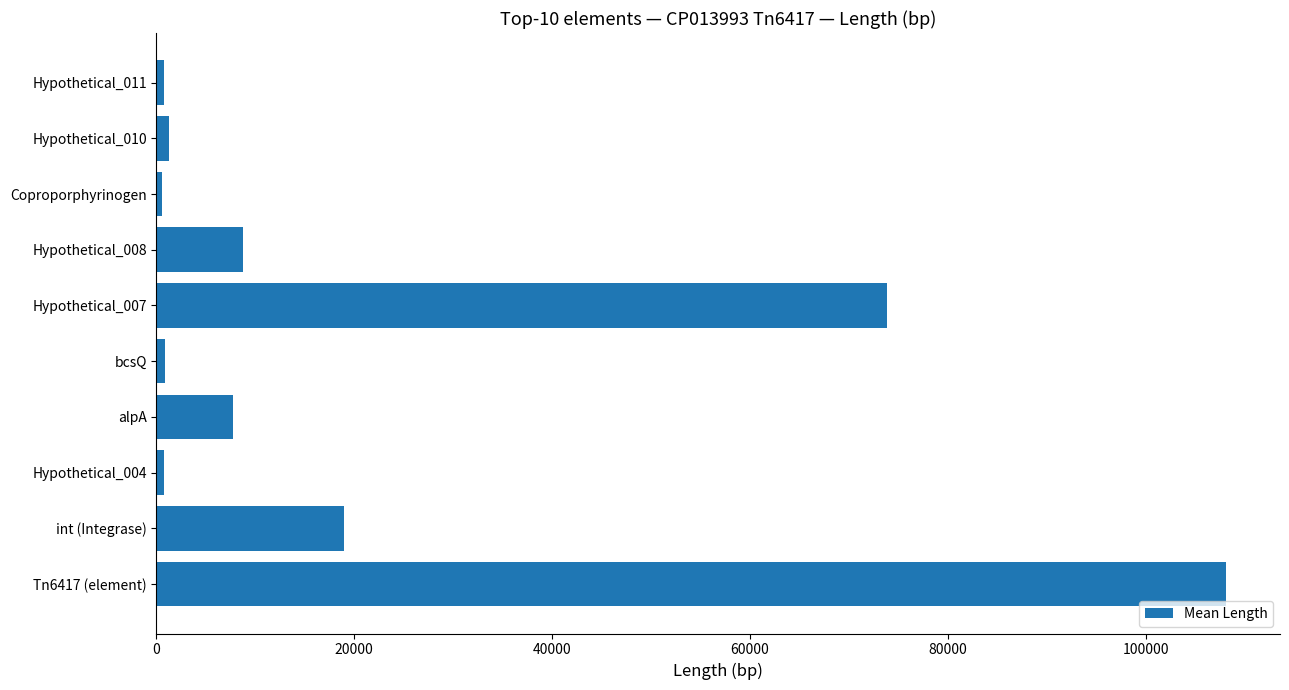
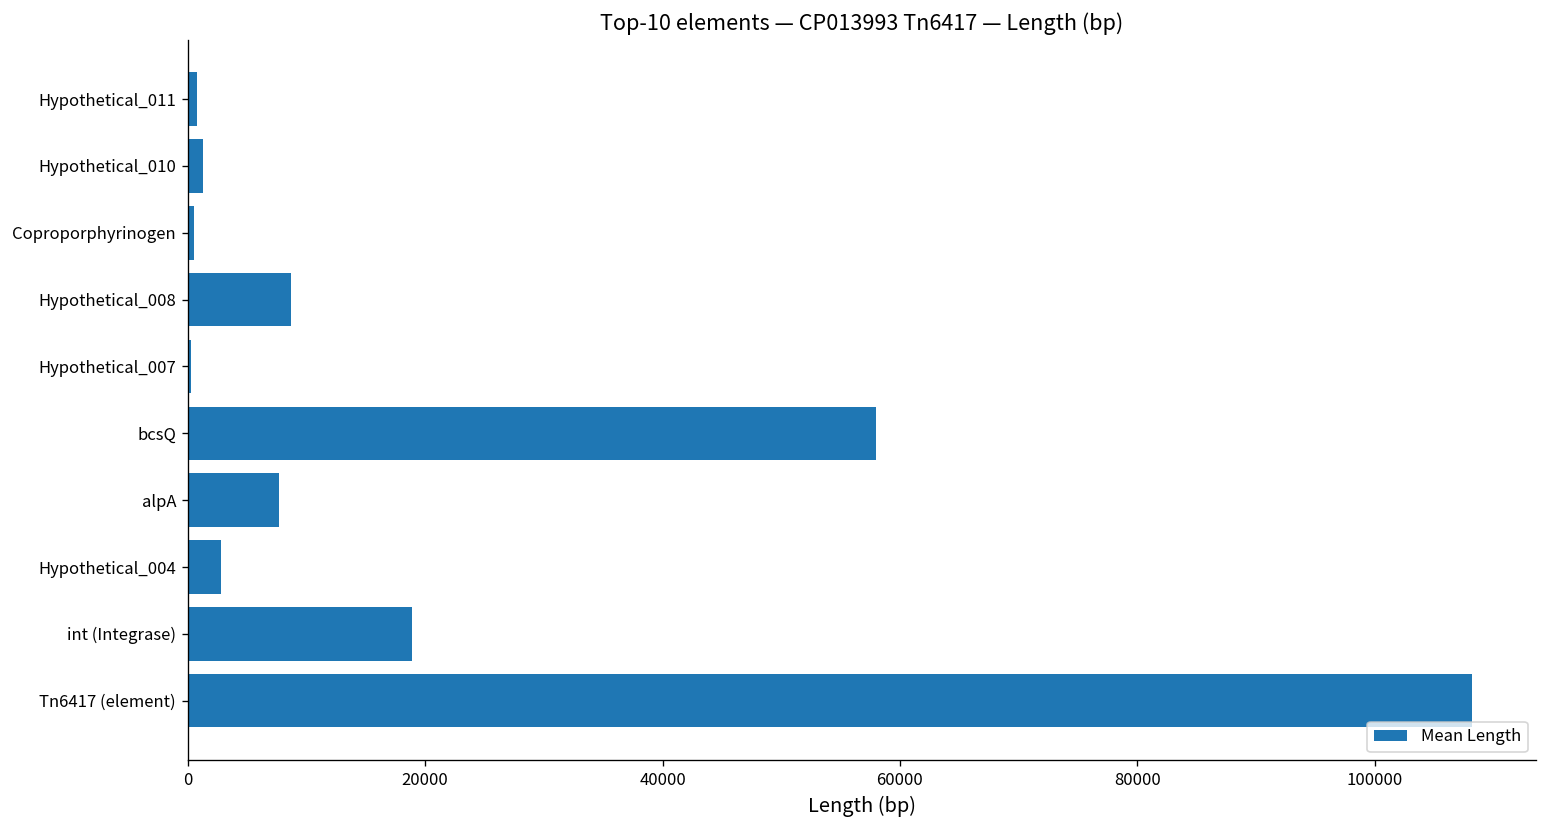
  {
    "Hypothetical_011": 1000,
    "Hypothetical_010": 1000,
    "Coproporphyrinogen": 1000,
    "Hypothetical_008": 9000,
-   "Hypothetical_007": 74000,
-   "bcsQ": 1000,
+   "Hypothetical_007": 0,
+   "bcsQ": 58000,
    "alpA": 8000,
-   "Hypothetical_004": 1000,
+   "Hypothetical_004": 3000,
    "int (Integrase)": 19000,
    "Tn6417 (element)": 108000
  }
